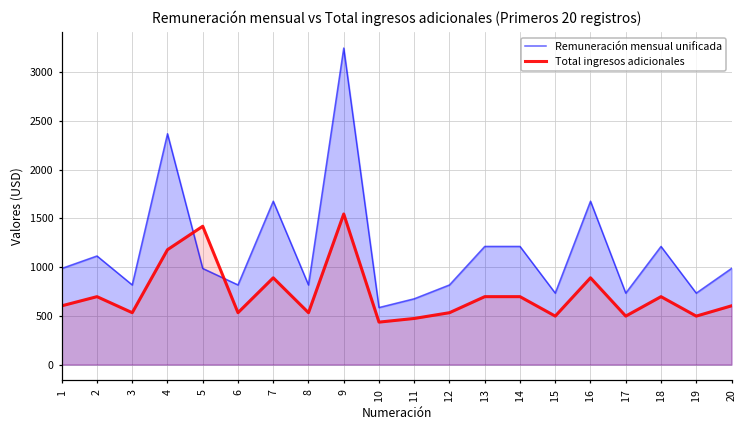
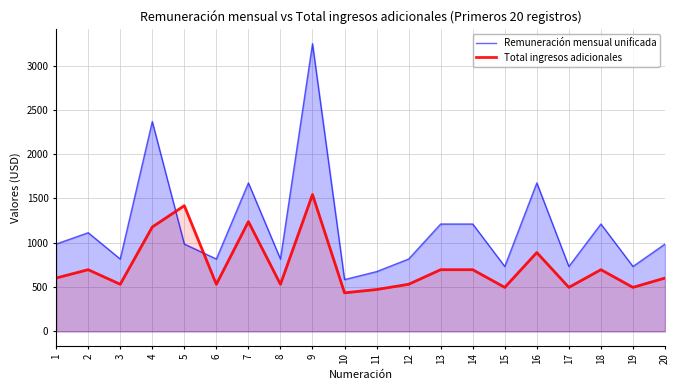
  {
    "Remuneración mensual unificada": {
      "1": 1000,
      "2": 1100,
      "3": 800,
      "4": 2400,
      "5": 1000,
      "6": 800,
      "7": 1700,
      "8": 800,
      "9": 3200,
      "10": 600,
      "11": 700,
      "12": 800,
      "13": 1200,
      "14": 1200,
      "15": 700,
      "16": 1700,
      "17": 700,
      "18": 1200,
      "19": 700,
      "20": 1000
    },
    "Total ingresos adicionales": {
      "1": 600,
      "2": 700,
      "3": 500,
      "4": 1200,
      "5": 1400,
      "6": 500,
-     "7": 900,
+     "7": 1200,
      "8": 500,
      "9": 1500,
      "10": 400,
      "11": 500,
      "12": 500,
      "13": 700,
      "14": 700,
      "15": 500,
      "16": 900,
      "17": 500,
      "18": 700,
      "19": 500,
      "20": 600
    }
  }
